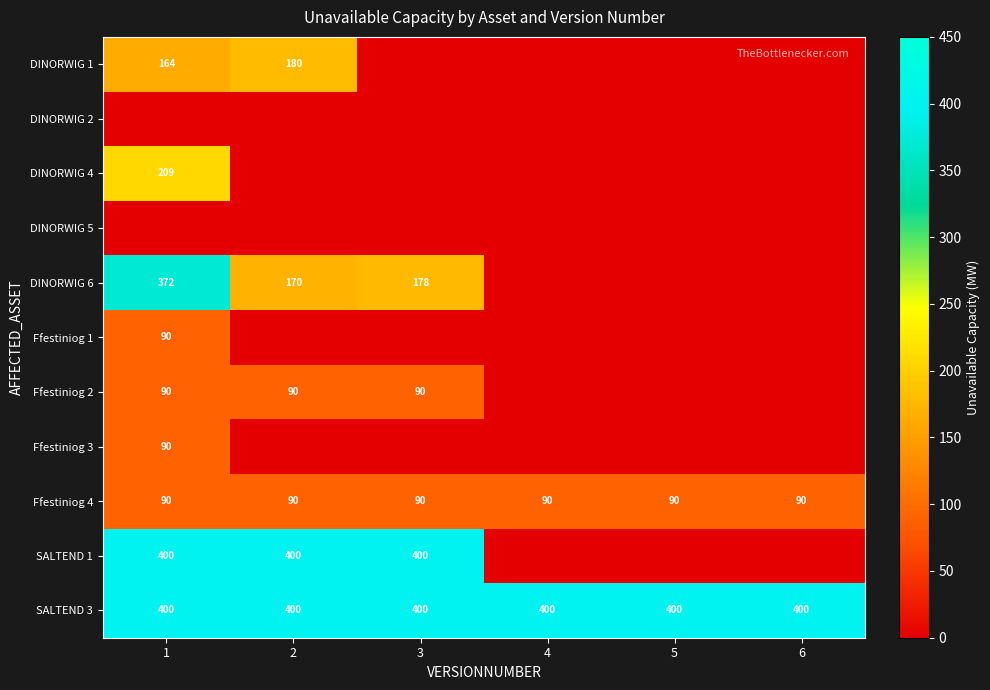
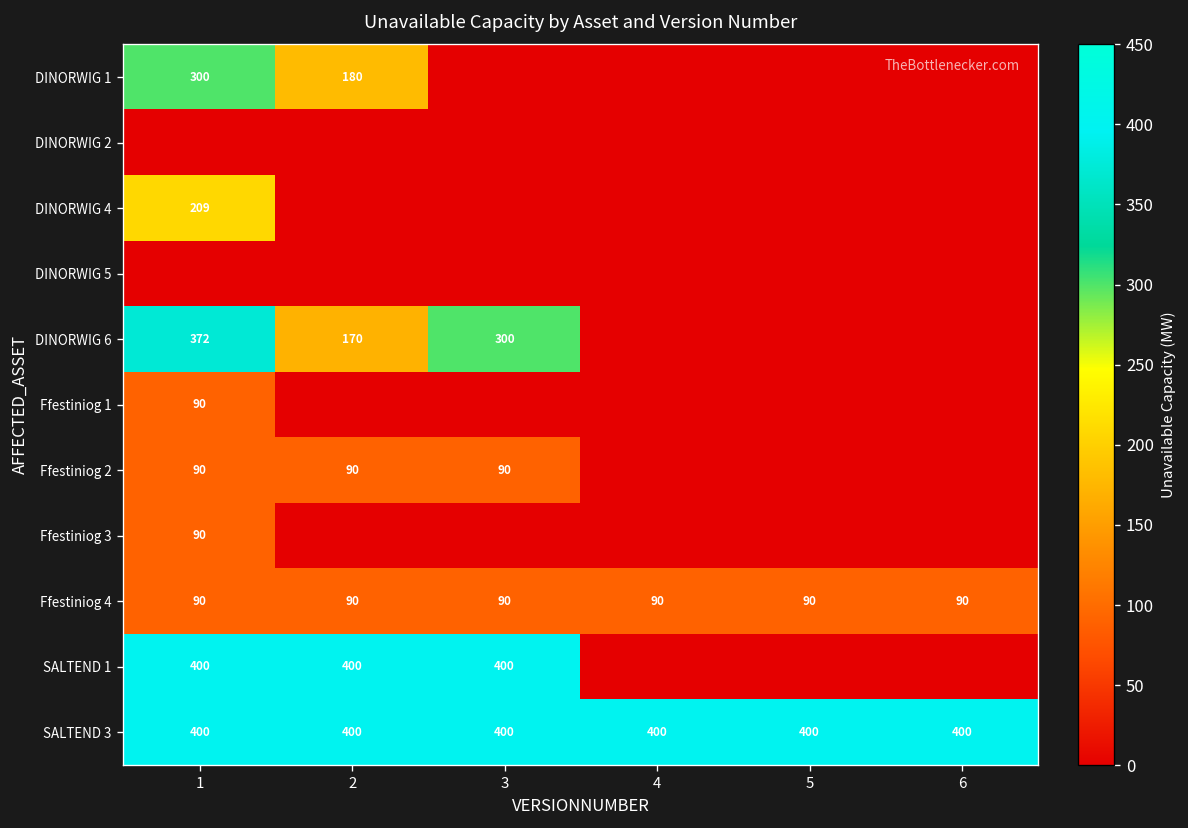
  {
    "DINORWIG 1": {
-     "1": 164,
+     "1": 300,
      "2": 180
    },
    "DINORWIG 4": {
      "1": 209
    },
    "DINORWIG 6": {
      "1": 372,
      "2": 170,
-     "3": 178
+     "3": 300
    },
    "Ffestiniog 1": {
      "1": 90
    },
    "Ffestiniog 2": {
      "1": 90,
      "2": 90,
      "3": 90
    },
    "Ffestiniog 3": {
      "1": 90
    },
    "Ffestiniog 4": {
      "1": 90,
      "2": 90,
      "3": 90,
      "4": 90,
      "5": 90,
      "6": 90
    },
    "SALTEND 1": {
      "1": 400,
      "2": 400,
      "3": 400
    },
    "SALTEND 3": {
      "1": 400,
      "2": 400,
      "3": 400,
      "4": 400,
      "5": 400,
      "6": 400
    }
  }
